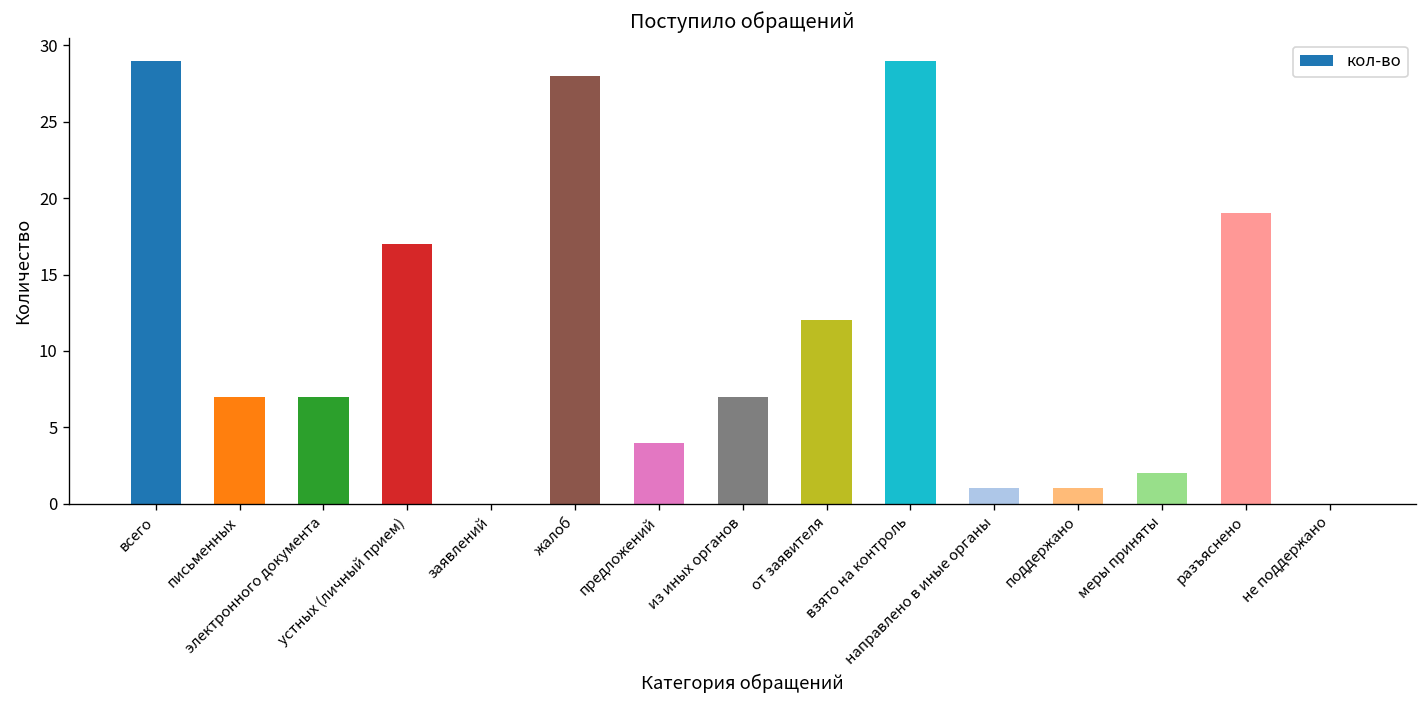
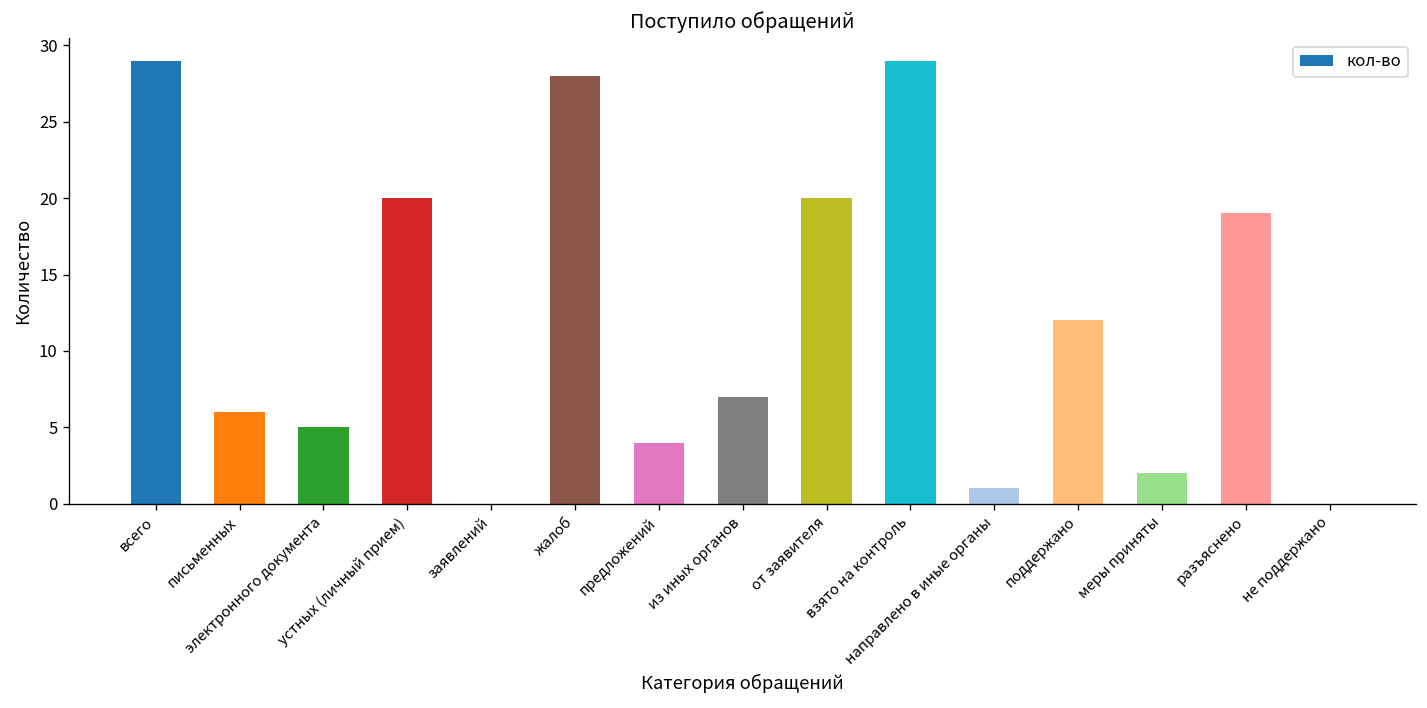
  {
    "всего": 29,
-   "письменных": 7,
-   "электронного документа": 7,
-   "устных (личный прием)": 17,
+   "письменных": 6,
+   "электронного документа": 5,
+   "устных (личный прием)": 20,
    "заявлений": 0,
    "жалоб": 28,
    "предложений": 4,
    "из иных органов": 7,
-   "от заявителя": 12,
+   "от заявителя": 20,
    "взято на контроль": 29,
    "направлено в иные органы": 1,
-   "поддержано": 1,
+   "поддержано": 12,
    "меры приняты": 2,
    "разъяснено": 19,
    "не поддержано": 0
  }
